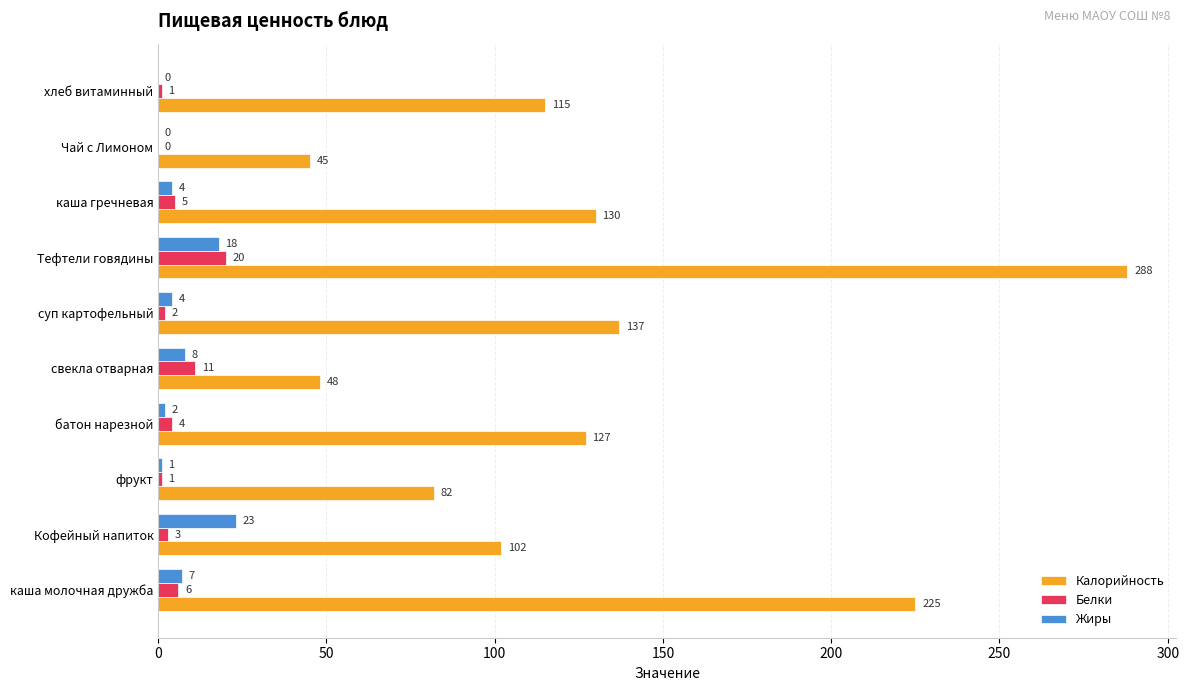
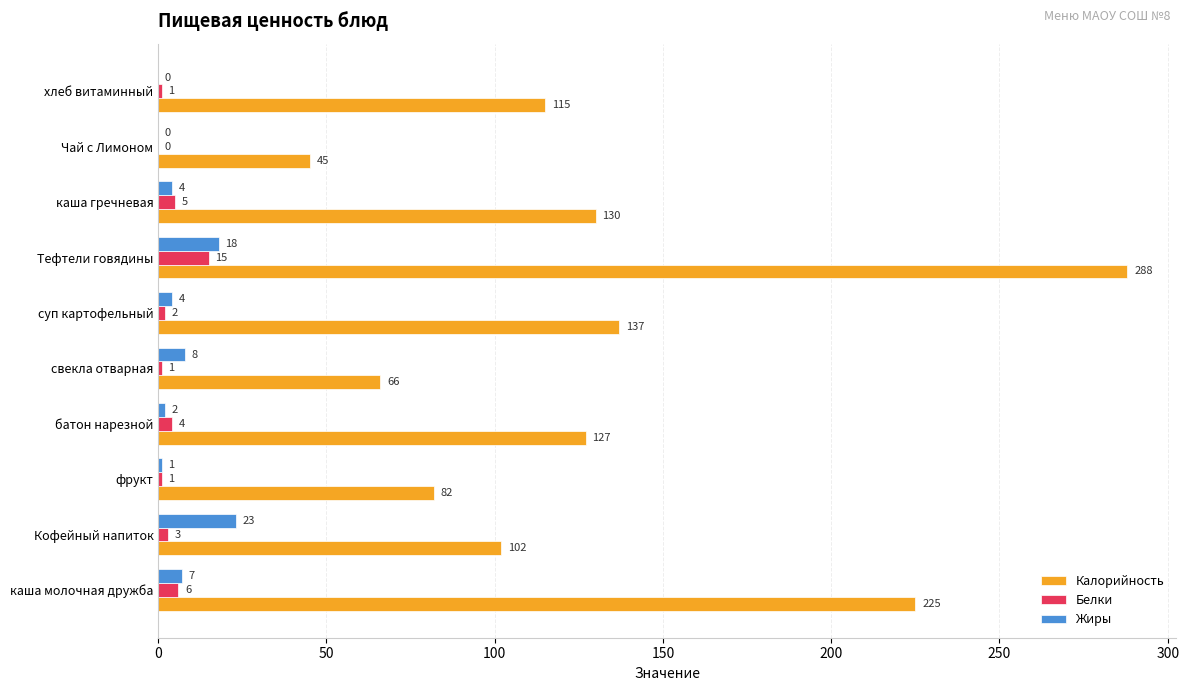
  {
    "Калорийность": {
      "хлеб витаминный": 115,
      "Чай с Лимоном": 45,
      "каша гречневая": 130,
      "Тефтели говядины": 288,
      "суп картофельный": 137,
-     "свекла отварная": 48,
+     "свекла отварная": 66,
      "батон нарезной": 127,
      "фрукт": 82,
      "Кофейный напиток": 102,
      "каша молочная дружба": 225
    },
    "Белки": {
      "хлеб витаминный": 1,
      "Чай с Лимоном": 0,
      "каша гречневая": 5,
-     "Тефтели говядины": 20,
+     "Тефтели говядины": 15,
      "суп картофельный": 2,
-     "свекла отварная": 11,
+     "свекла отварная": 1,
      "батон нарезной": 4,
      "фрукт": 1,
      "Кофейный напиток": 3,
      "каша молочная дружба": 6
    },
    "Жиры": {
      "хлеб витаминный": 0,
      "Чай с Лимоном": 0,
      "каша гречневая": 4,
      "Тефтели говядины": 18,
      "суп картофельный": 4,
      "свекла отварная": 8,
      "батон нарезной": 2,
      "фрукт": 1,
      "Кофейный напиток": 23,
      "каша молочная дружба": 7
    }
  }
